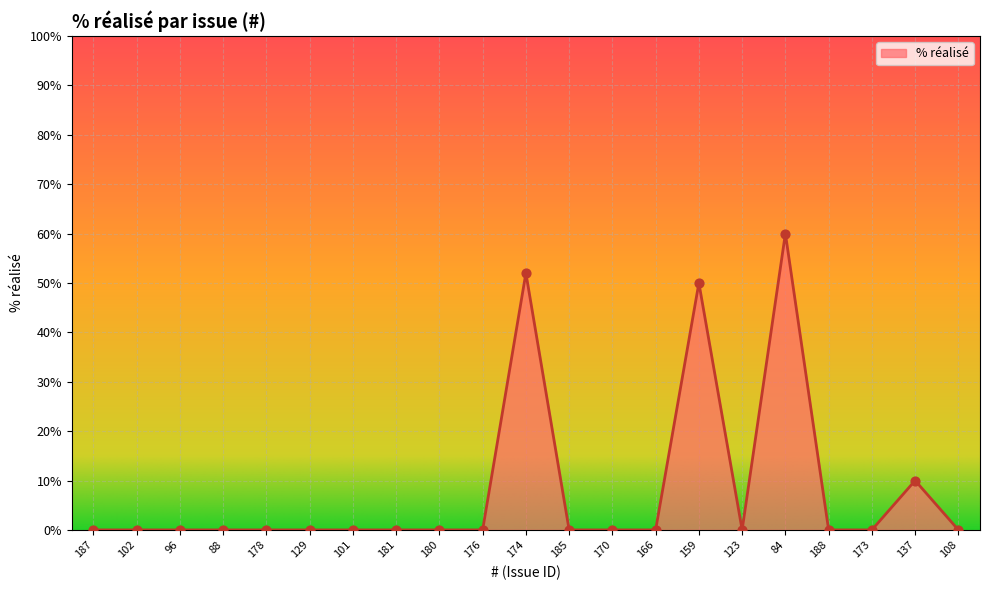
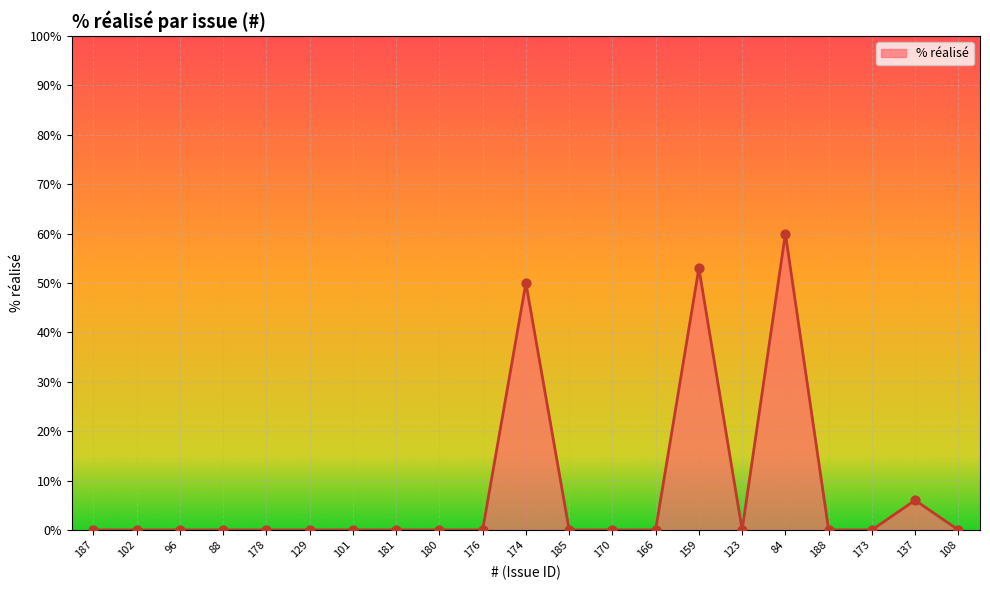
  {
    "187": "0%",
    "102": "0%",
    "96": "0%",
    "88": "0%",
    "178": "0%",
    "129": "0%",
    "101": "0%",
    "181": "0%",
    "180": "0%",
    "176": "0%",
-   "174": "52%",
+   "174": "50%",
    "185": "0%",
    "170": "0%",
    "166": "0%",
-   "159": "50%",
+   "159": "53%",
    "123": "0%",
    "84": "60%",
    "188": "0%",
    "173": "0%",
-   "137": "10%",
+   "137": "6%",
    "108": "0%"
  }
